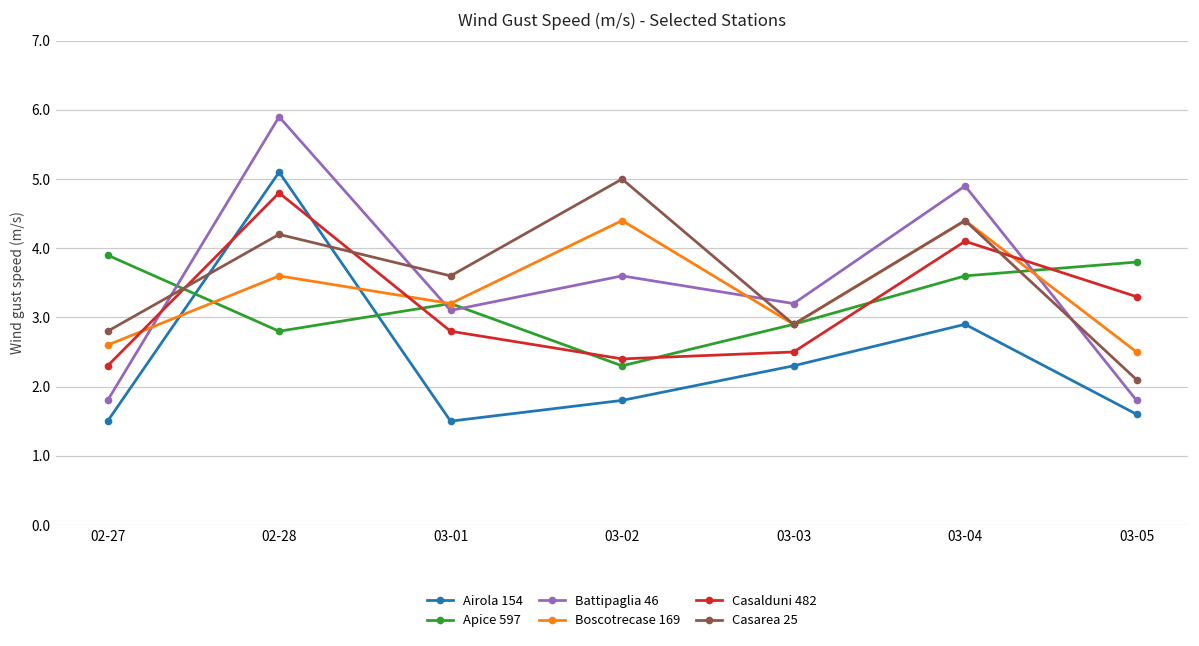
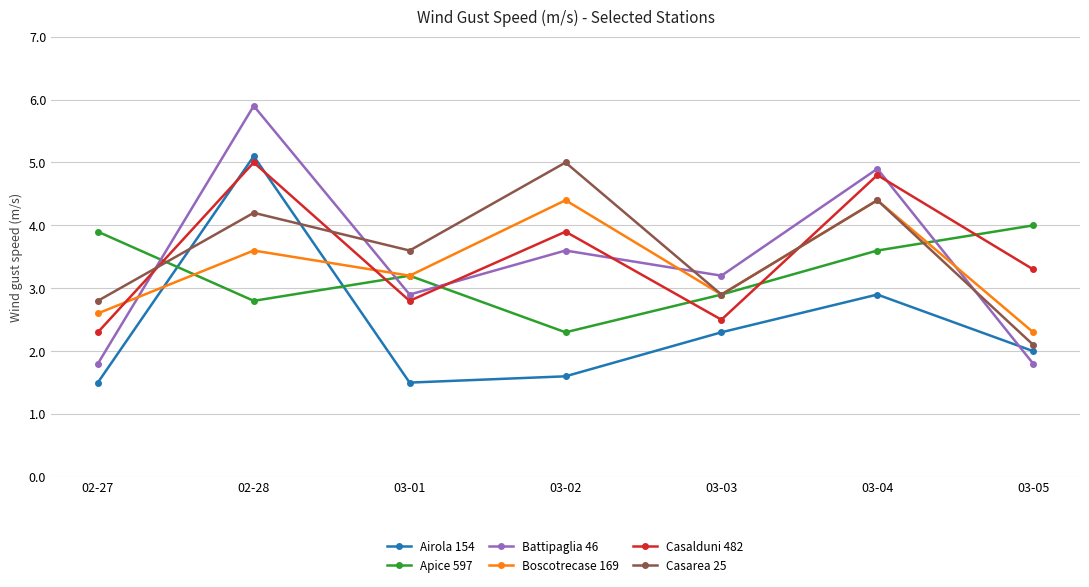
  {
    "Airola 154": {
      "02-27": 1.5,
      "02-28": 5.1,
      "03-01": 1.5,
-     "03-02": 1.8,
+     "03-02": 1.6,
      "03-03": 2.3,
      "03-04": 2.9,
-     "03-05": 1.6
+     "03-05": 2.0
    },
    "Apice 597": {
      "02-27": 3.9,
      "02-28": 2.8,
      "03-02": 2.3,
      "03-04": 3.6,
-     "03-05": 3.8
+     "03-05": 4.0
    },
    "Battipaglia 46": {
      "02-27": 1.8,
      "02-28": 5.9,
-     "03-01": 3.1,
+     "03-01": 2.9,
      "03-02": 3.6,
      "03-03": 3.2,
      "03-04": 4.9,
      "03-05": 1.8
    },
    "Boscotrecase 169": {
      "02-27": 2.6,
      "02-28": 3.6,
      "03-02": 4.4,
-     "03-05": 2.5
+     "03-05": 2.3
    },
    "Casalduni 482": {
      "02-27": 2.3,
-     "02-28": 4.8,
+     "02-28": 5.0,
      "03-01": 2.8,
-     "03-02": 2.4,
+     "03-02": 3.9,
      "03-03": 2.5,
-     "03-04": 4.1,
+     "03-04": 4.8,
      "03-05": 3.3
    },
    "Casarea 25": {
      "02-27": 2.8,
      "02-28": 4.2,
      "03-01": 3.6,
      "03-02": 5.0,
      "03-05": 2.1
    }
  }
